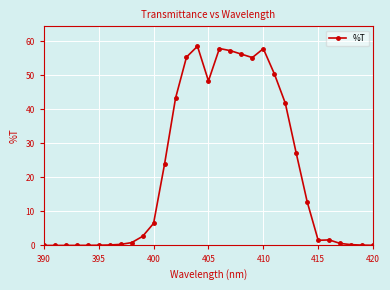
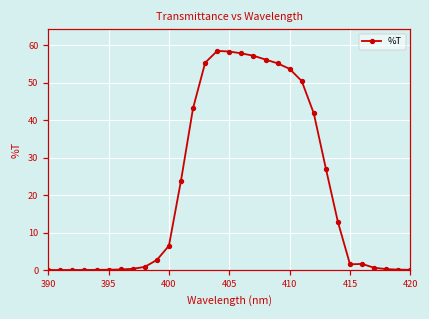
  {
    "390": 0,
    "395": 0,
    "400": 6,
-   "405": 48,
-   "410": 58,
+   "405": 58,
+   "410": 54,
    "415": 2,
    "420": 0
  }
